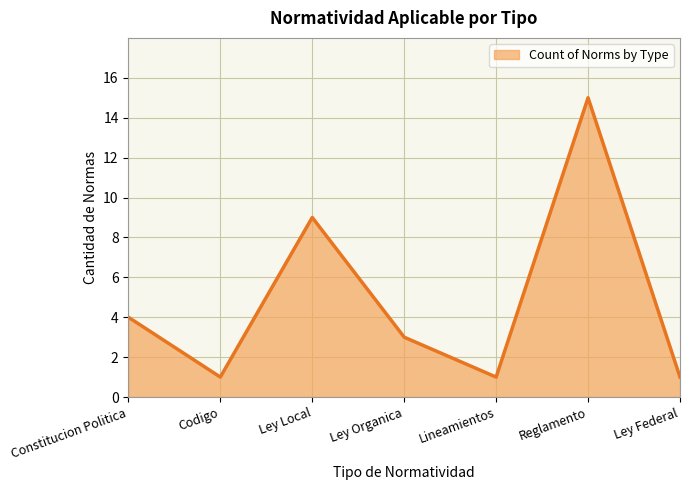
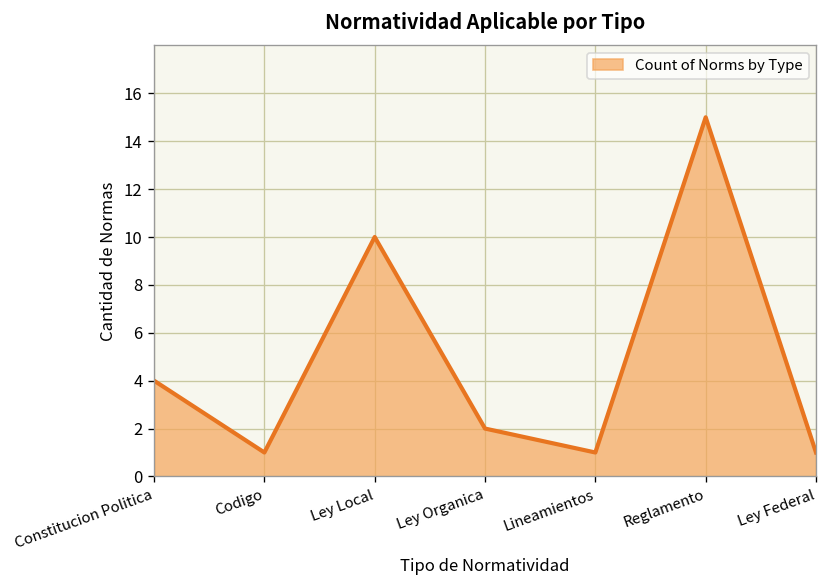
  {
    "Constitucion Politica": 4,
    "Codigo": 1,
-   "Ley Local": 9,
-   "Ley Organica": 3,
+   "Ley Local": 10,
+   "Ley Organica": 2,
    "Lineamientos": 1,
    "Reglamento": 15,
    "Ley Federal": 1
  }
